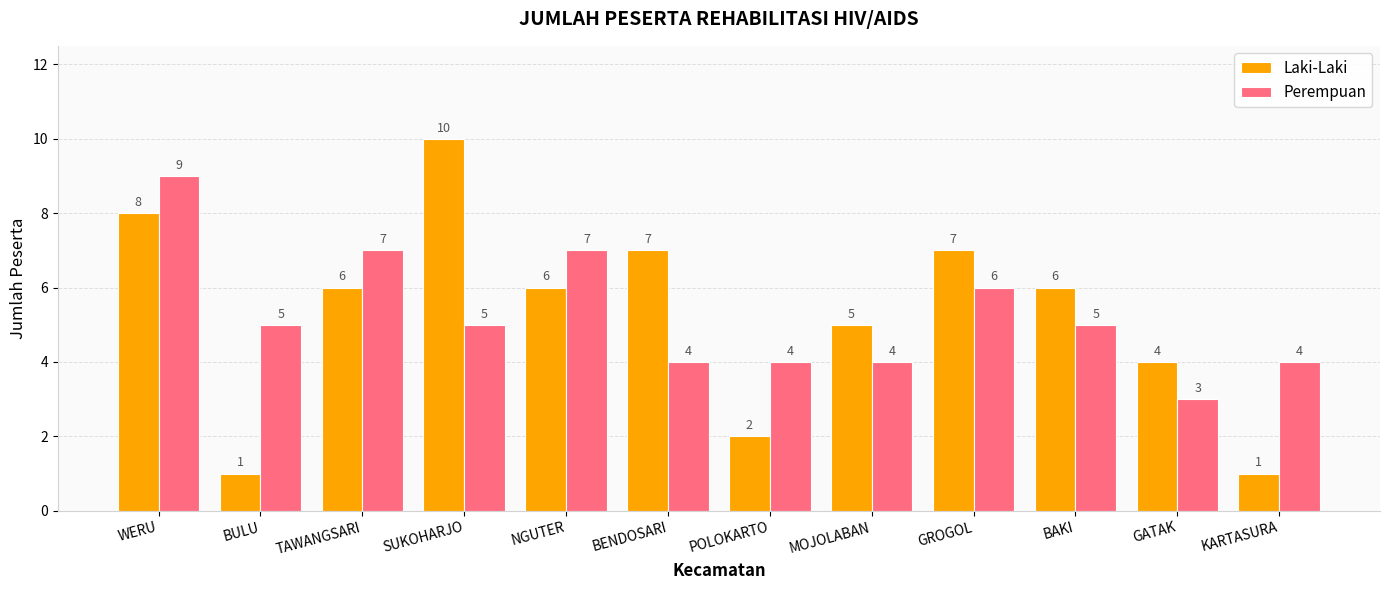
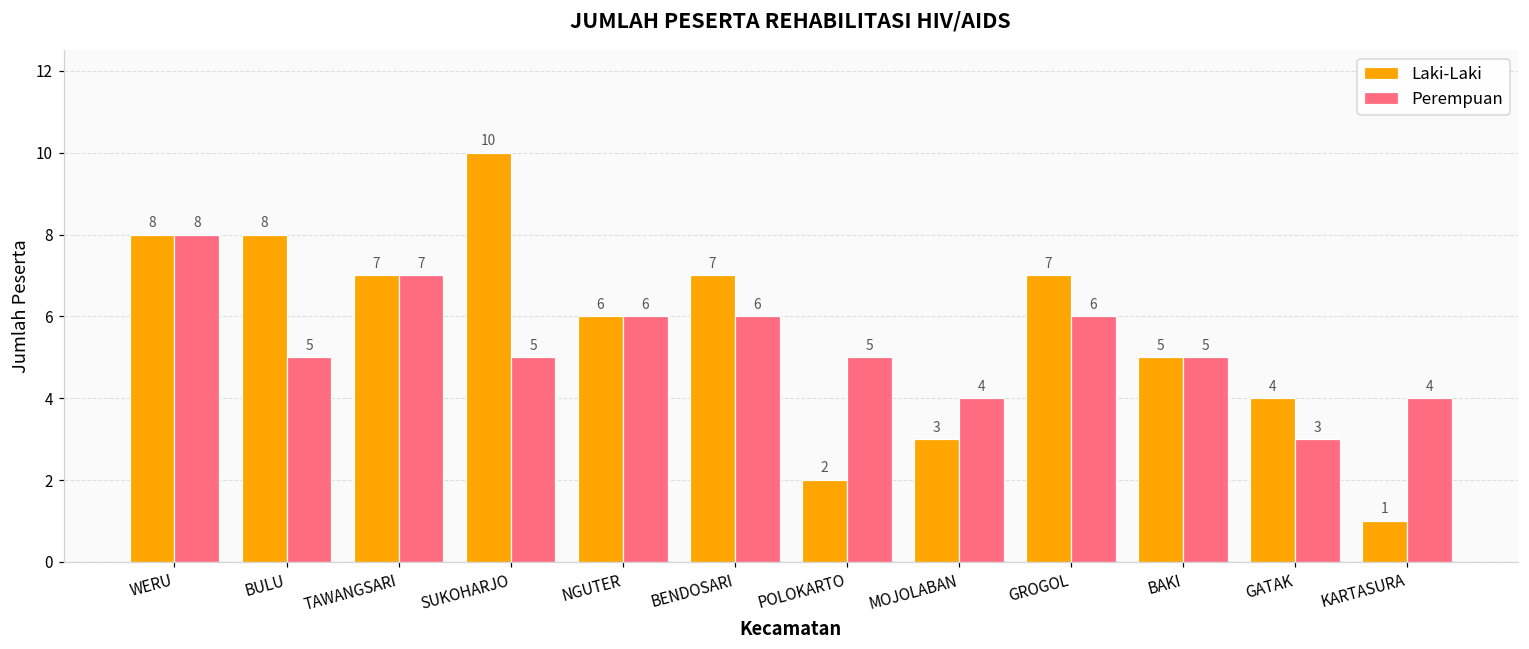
  {
    "Laki-Laki": {
      "WERU": 8,
-     "BULU": 1,
-     "TAWANGSARI": 6,
+     "BULU": 8,
+     "TAWANGSARI": 7,
      "SUKOHARJO": 10,
      "NGUTER": 6,
      "BENDOSARI": 7,
      "POLOKARTO": 2,
-     "MOJOLABAN": 5,
+     "MOJOLABAN": 3,
      "GROGOL": 7,
-     "BAKI": 6,
+     "BAKI": 5,
      "GATAK": 4,
      "KARTASURA": 1
    },
    "Perempuan": {
-     "WERU": 9,
+     "WERU": 8,
      "BULU": 5,
      "TAWANGSARI": 7,
      "SUKOHARJO": 5,
-     "NGUTER": 7,
-     "BENDOSARI": 4,
-     "POLOKARTO": 4,
+     "NGUTER": 6,
+     "BENDOSARI": 6,
+     "POLOKARTO": 5,
      "MOJOLABAN": 4,
      "GROGOL": 6,
      "BAKI": 5,
      "GATAK": 3,
      "KARTASURA": 4
    }
  }
